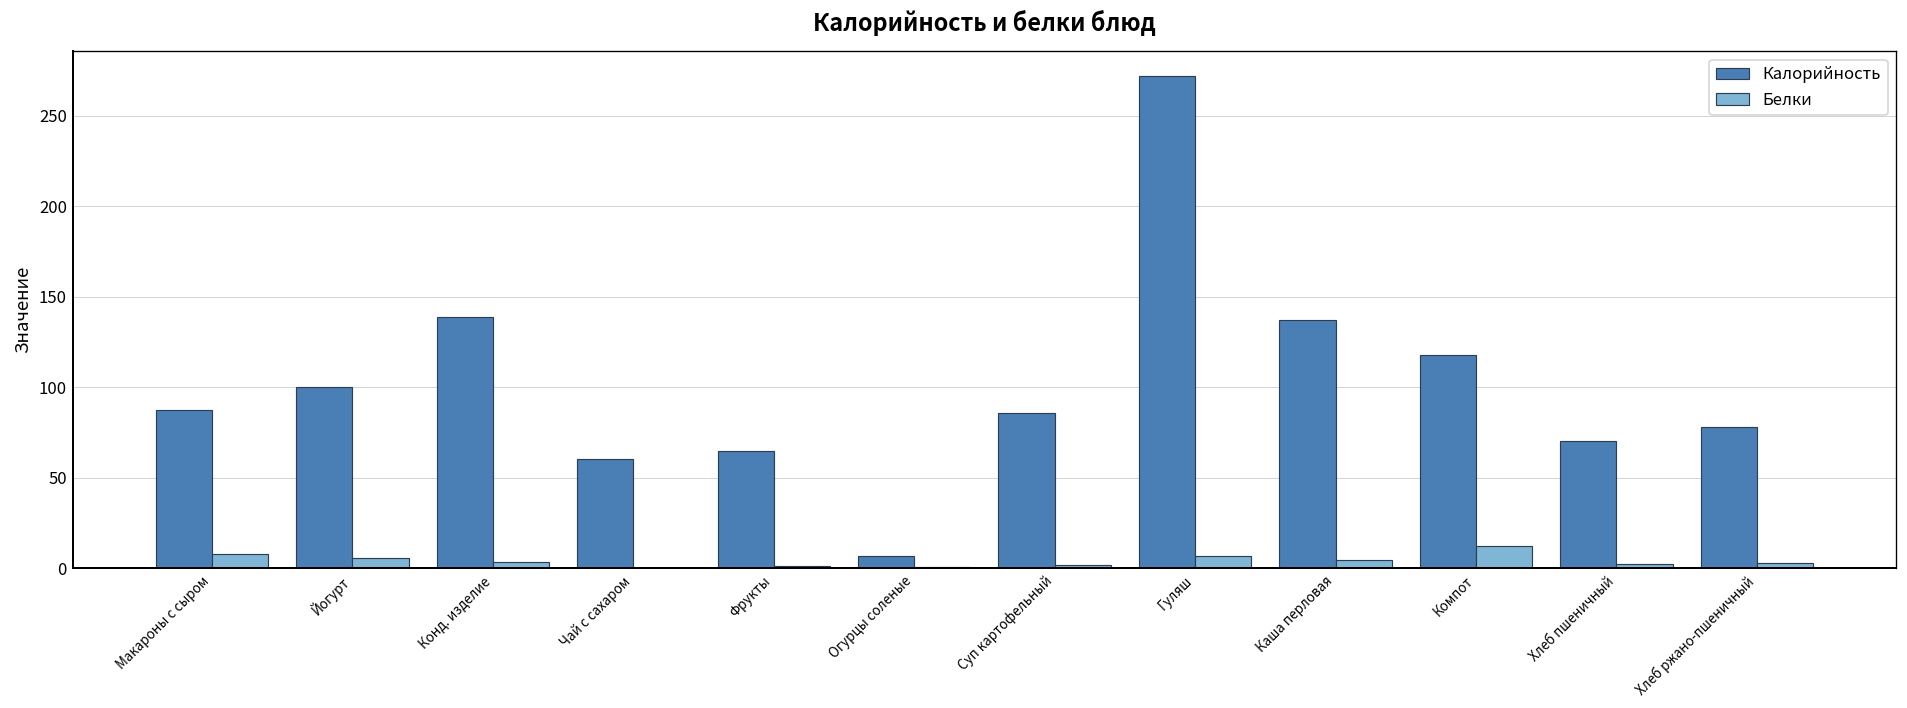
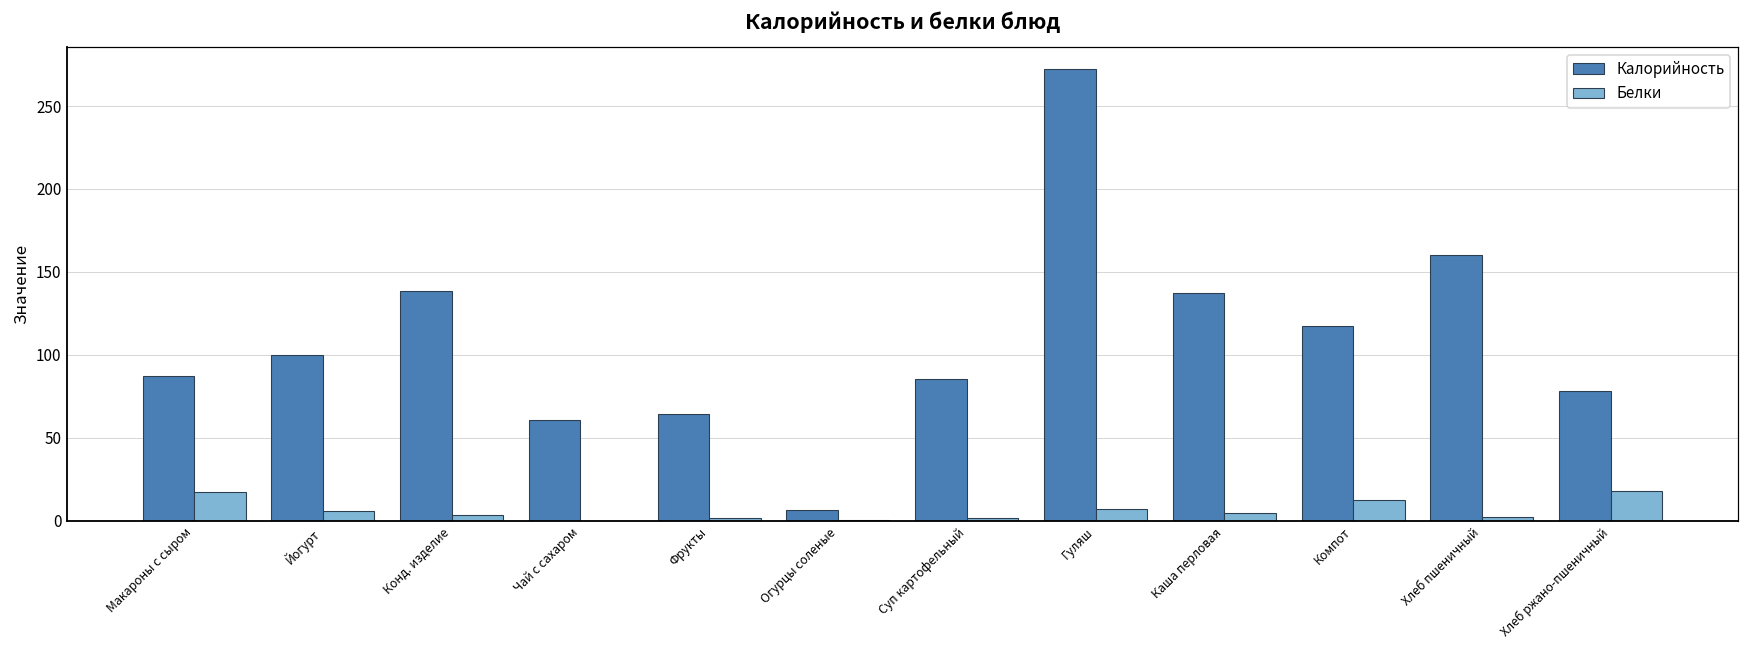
  {
    "Калорийность": {
      "Макароны с сыром": 87,
      "Йогурт": 100,
      "Конд. изделие": 139,
      "Чай с сахаром": 61,
      "Фрукты": 65,
      "Огурцы соленые": 7,
      "Суп картофельный": 86,
      "Гуляш": 272,
      "Каша перловая": 137,
      "Компот": 118,
-     "Хлеб пшеничный": 70,
+     "Хлеб пшеничный": 160,
      "Хлеб ржано-пшеничный": 78
    },
    "Белки": {
-     "Макароны с сыром": 8,
+     "Макароны с сыром": 17,
      "Йогурт": 6,
      "Конд. изделие": 3,
      "Гуляш": 7,
      "Каша перловая": 4,
      "Компот": 12,
      "Хлеб пшеничный": 2,
-     "Хлеб ржано-пшеничный": 3
+     "Хлеб ржано-пшеничный": 18
    }
  }
